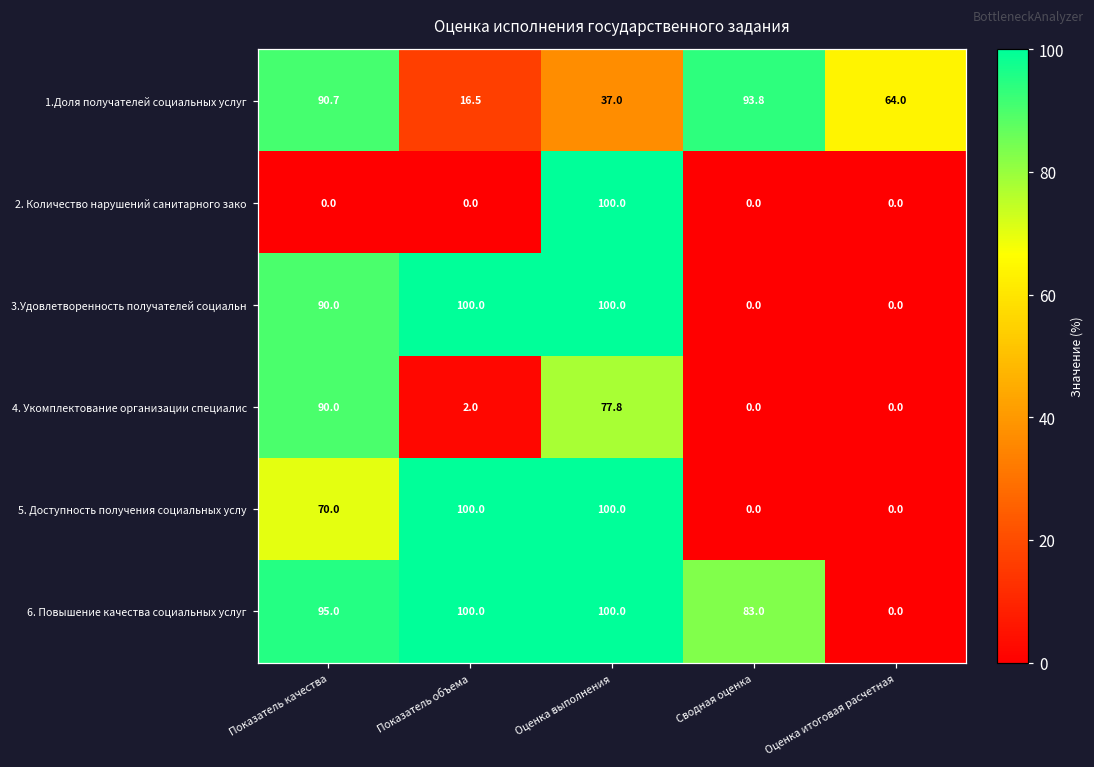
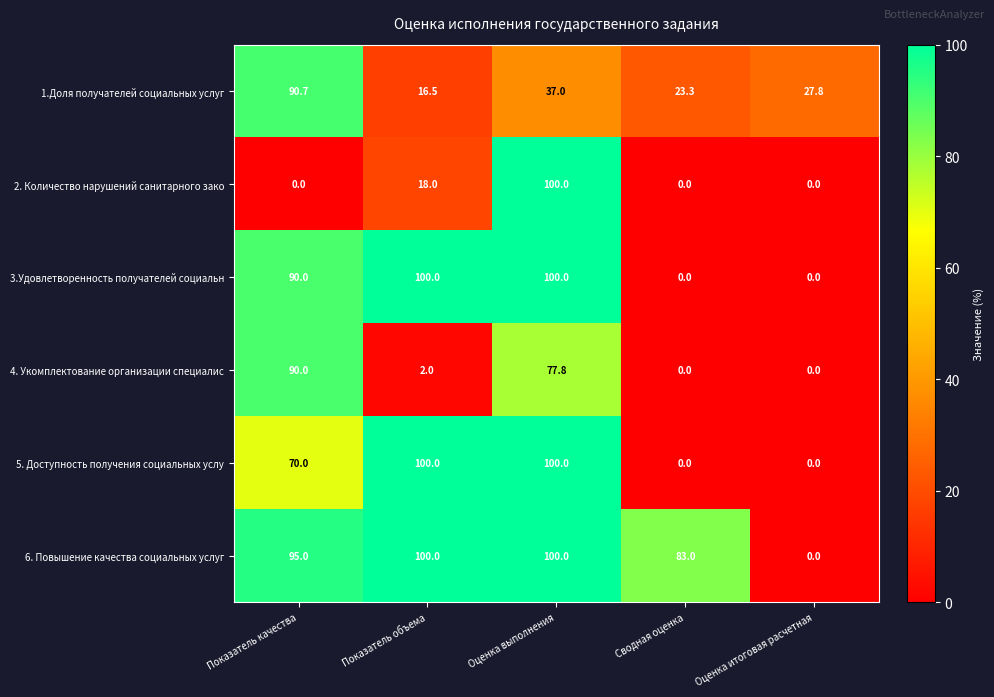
  {
    "1.Доля получателей социальных услуг": {
      "Показатель качества": 90.7,
      "Показатель объема": 16.5,
      "Оценка выполнения": 37.0,
-     "Сводная оценка": 93.8,
-     "Оценка итоговая расчетная": 64.0
+     "Сводная оценка": 23.3,
+     "Оценка итоговая расчетная": 27.8
    },
    "2. Количество нарушений санитарного зако": {
      "Показатель качества": 0.0,
-     "Показатель объема": 0.0,
+     "Показатель объема": 18.0,
      "Оценка выполнения": 100.0,
      "Сводная оценка": 0.0,
      "Оценка итоговая расчетная": 0.0
    },
    "3.Удовлетворенность получателей социальн": {
      "Показатель качества": 90.0,
      "Показатель объема": 100.0,
      "Оценка выполнения": 100.0,
      "Сводная оценка": 0.0,
      "Оценка итоговая расчетная": 0.0
    },
    "4. Укомплектование организации специалис": {
      "Показатель качества": 90.0,
      "Показатель объема": 2.0,
      "Оценка выполнения": 77.8,
      "Сводная оценка": 0.0,
      "Оценка итоговая расчетная": 0.0
    },
    "5. Доступность получения социальных услу": {
      "Показатель качества": 70.0,
      "Показатель объема": 100.0,
      "Оценка выполнения": 100.0,
      "Сводная оценка": 0.0,
      "Оценка итоговая расчетная": 0.0
    },
    "6. Повышение качества социальных услуг": {
      "Показатель качества": 95.0,
      "Показатель объема": 100.0,
      "Оценка выполнения": 100.0,
      "Сводная оценка": 83.0,
      "Оценка итоговая расчетная": 0.0
    }
  }
